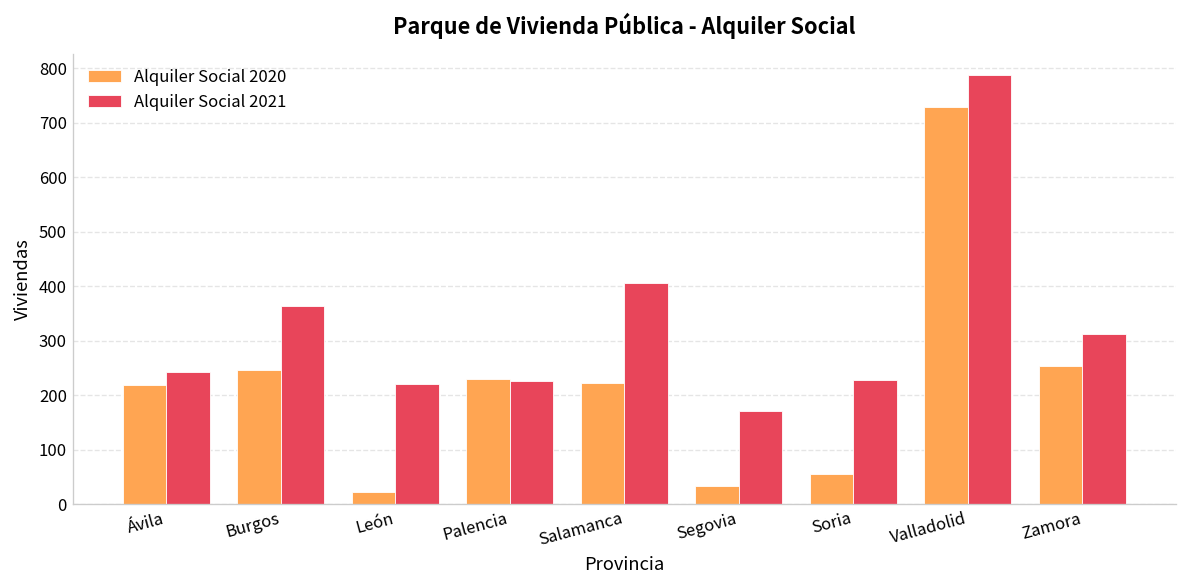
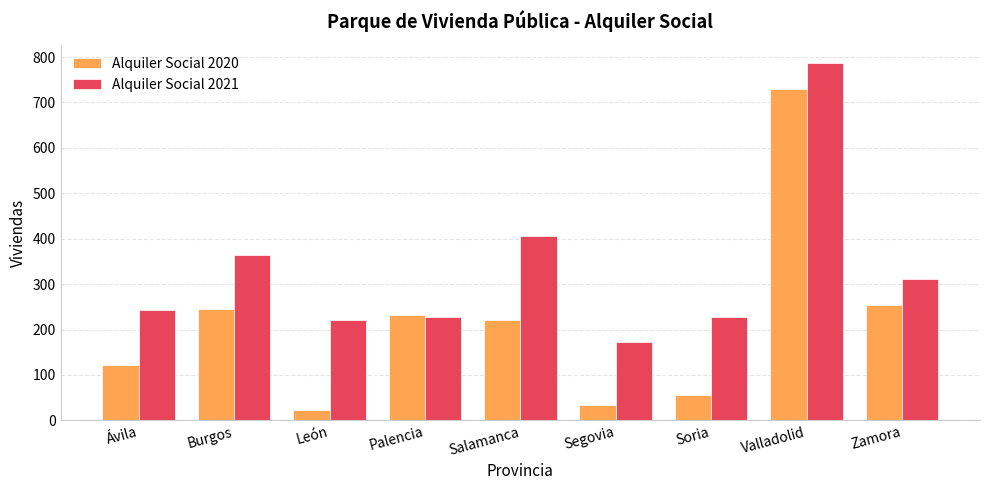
  {
    "Alquiler Social 2020": {
-     "Ávila": 220,
+     "Ávila": 120,
      "Burgos": 250,
      "León": 20,
      "Palencia": 230,
      "Salamanca": 220,
      "Segovia": 30,
      "Soria": 60,
      "Valladolid": 730,
      "Zamora": 260
    },
    "Alquiler Social 2021": {
      "Ávila": 240,
      "Burgos": 360,
      "León": 220,
      "Palencia": 230,
      "Salamanca": 410,
      "Segovia": 170,
      "Soria": 230,
      "Valladolid": 790,
      "Zamora": 310
    }
  }
